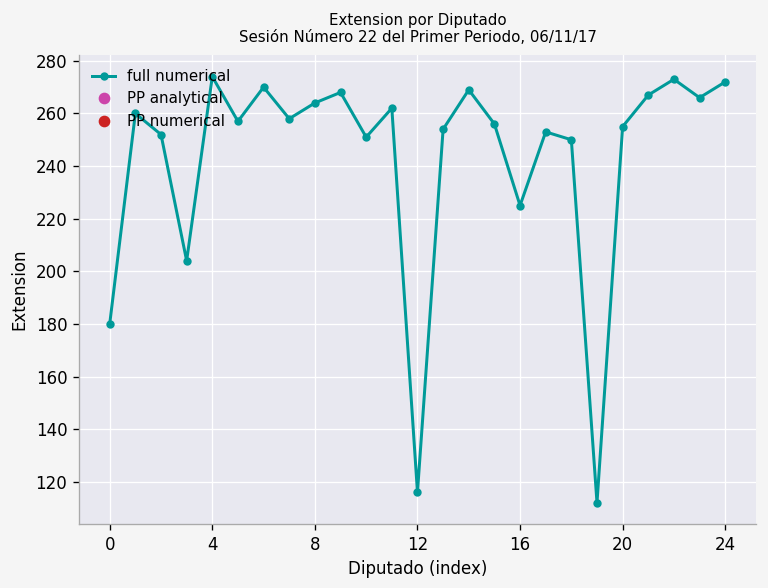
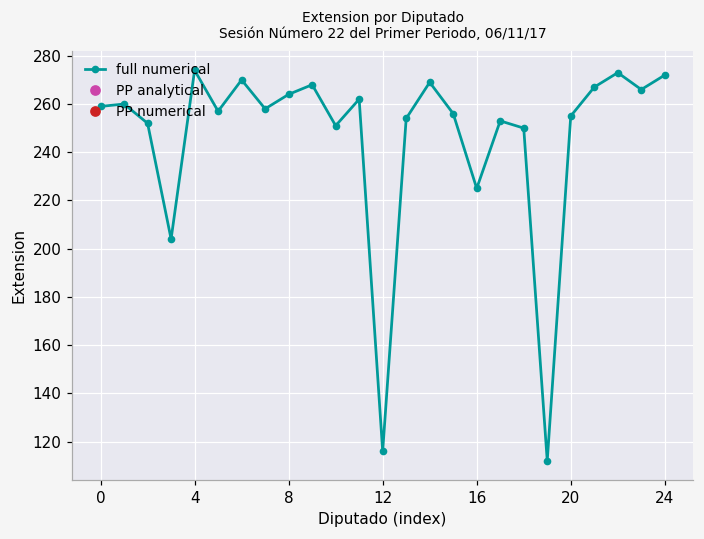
  {
-   "0": 180,
+   "0": 259,
    "4": 274,
    "8": 264,
    "12": 116,
    "16": 225,
    "20": 255,
    "24": 272
  }
